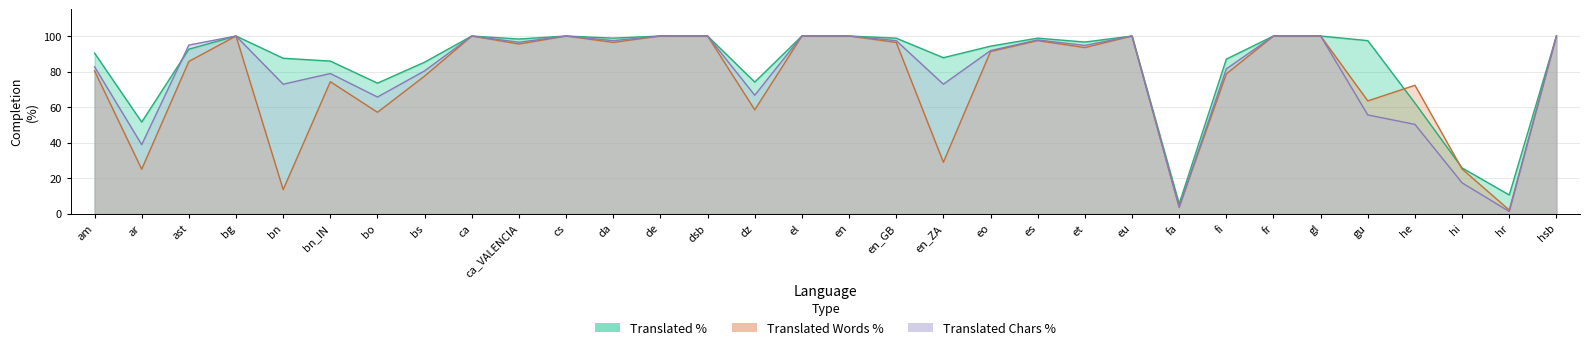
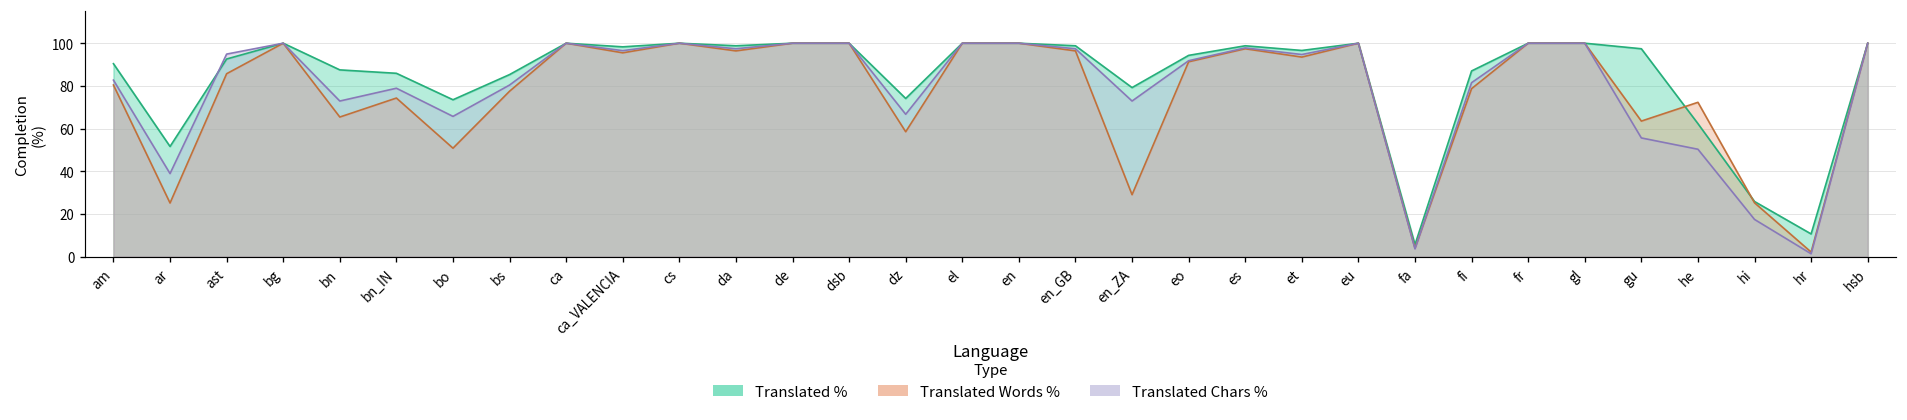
  {
    "Translated %": {
      "am": 90,
      "ar": 52,
      "ast": 93,
      "bn": 88,
      "bn_IN": 86,
      "bo": 74,
      "bs": 85,
      "ca_VALENCIA": 98,
      "dz": 74,
-     "en_ZA": 88,
+     "en_ZA": 79,
      "eo": 94,
      "et": 97,
      "fa": 6,
      "fi": 87,
      "gu": 97,
      "he": 62,
      "hr": 11
    },
    "Translated Words %": {
      "am": 80,
      "ar": 25,
      "ast": 86,
-     "bn": 14,
+     "bn": 65,
      "bn_IN": 74,
-     "bo": 57,
+     "bo": 51,
      "bs": 78,
      "dz": 59,
      "en_ZA": 29,
      "fi": 79,
      "gu": 64,
      "he": 72
    },
    "Translated Chars %": {
      "am": 83,
      "ar": 39,
      "ast": 95,
      "bn": 73,
      "bn_IN": 79,
      "bo": 66,
      "bs": 80,
      "dz": 67,
      "en_ZA": 73,
      "fi": 82,
      "gu": 56,
      "he": 50,
      "hi": 17
    }
  }
